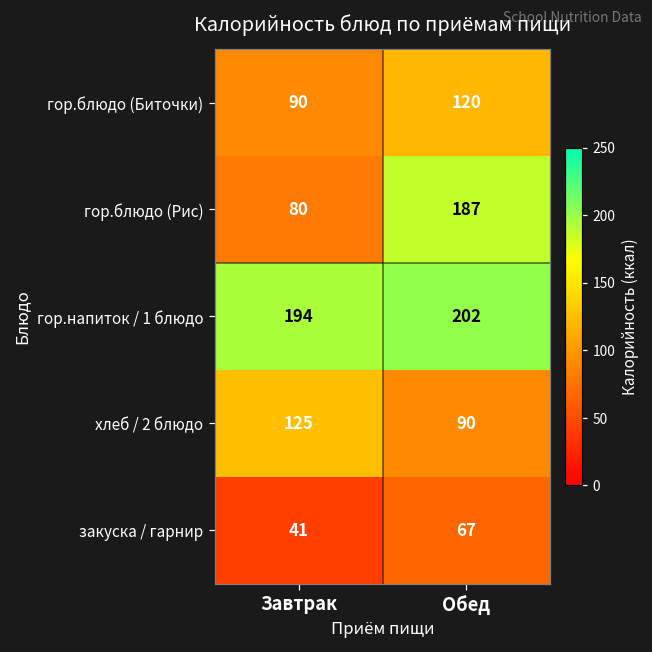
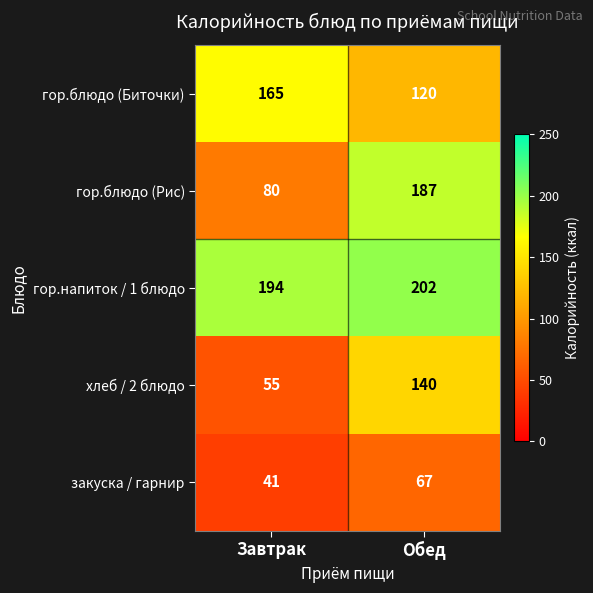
  {
    "гор.блюдо (Биточки)": {
-     "Завтрак": 90,
+     "Завтрак": 165,
      "Обед": 120
    },
    "гор.блюдо (Рис)": {
      "Завтрак": 80,
      "Обед": 187
    },
    "гор.напиток / 1 блюдо": {
      "Завтрак": 194,
      "Обед": 202
    },
    "хлеб / 2 блюдо": {
-     "Завтрак": 125,
-     "Обед": 90
+     "Завтрак": 55,
+     "Обед": 140
    },
    "закуска / гарнир": {
      "Завтрак": 41,
      "Обед": 67
    }
  }
